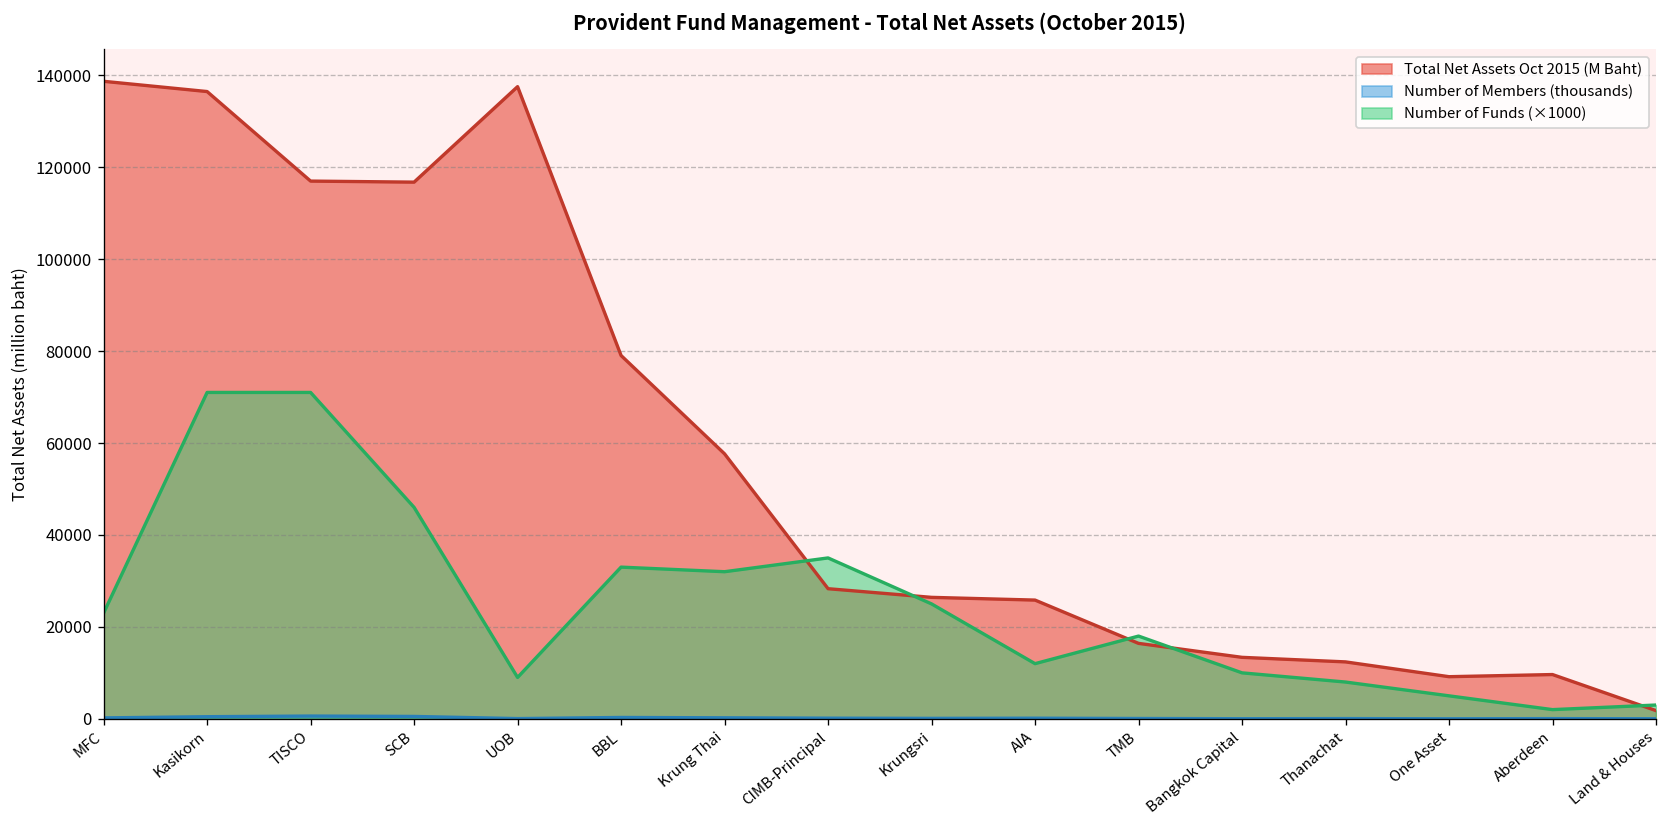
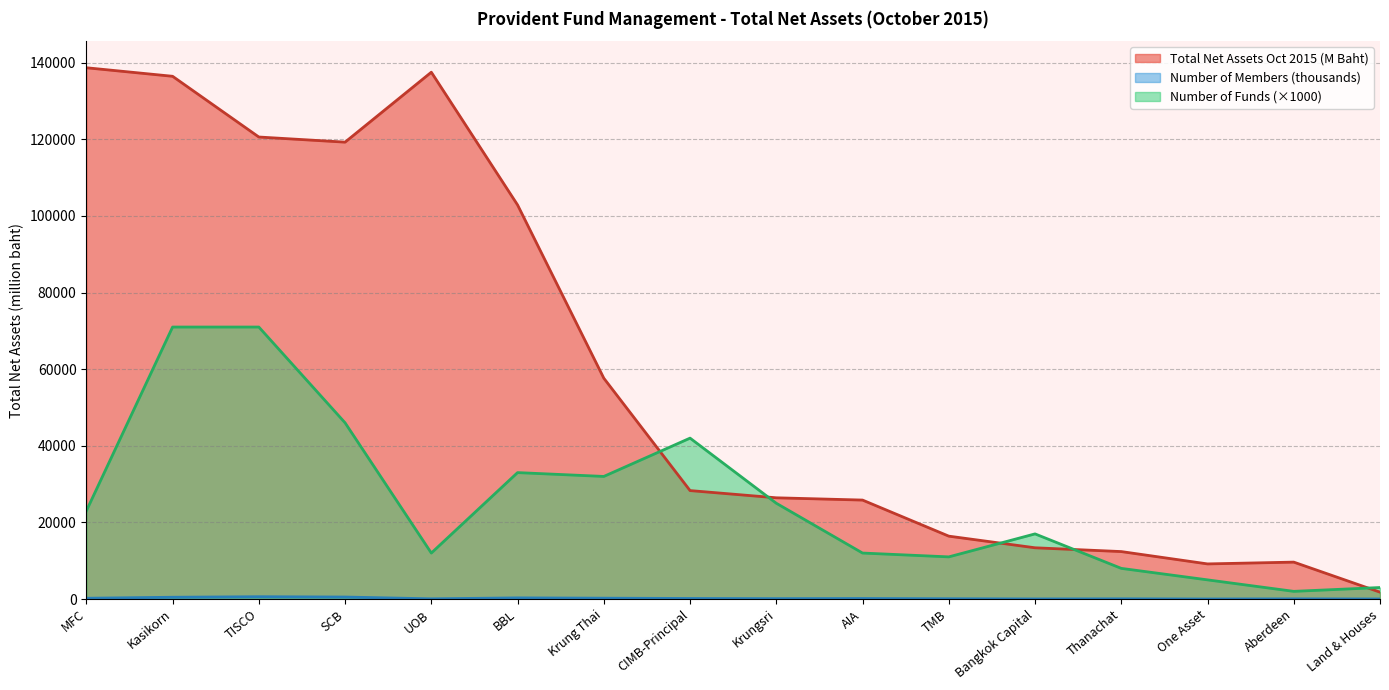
  {
    "Total Net Assets Oct 2015 (M Baht)": {
      "MFC": 139000,
      "Kasikorn": 136000,
-     "TISCO": 117000,
-     "SCB": 117000,
+     "TISCO": 121000,
+     "SCB": 119000,
      "UOB": 138000,
-     "BBL": 79000,
+     "BBL": 103000,
      "Krung Thai": 58000,
      "CIMB-Principal": 28000,
      "Krungsri": 26000,
      "AIA": 26000,
      "TMB": 16000,
      "Bangkok Capital": 13000,
      "Thanachat": 12000,
      "One Asset": 9000,
      "Aberdeen": 10000,
      "Land & Houses": 2000
    },
    "Number of Members (thousands)": {
      "MFC": 0,
      "Kasikorn": 0,
      "TISCO": 1000,
      "SCB": 1000,
      "UOB": 0,
      "BBL": 0,
      "Krung Thai": 0,
      "CIMB-Principal": 0,
      "Krungsri": 0,
      "AIA": 0,
      "TMB": 0,
      "Bangkok Capital": 0,
      "Thanachat": 0,
      "One Asset": 0,
      "Aberdeen": 0,
      "Land & Houses": 0
    },
    "Number of Funds (×1000)": {
      "MFC": 23000,
      "Kasikorn": 71000,
      "TISCO": 71000,
      "SCB": 46000,
-     "UOB": 9000,
+     "UOB": 12000,
      "BBL": 33000,
      "Krung Thai": 32000,
-     "CIMB-Principal": 35000,
+     "CIMB-Principal": 42000,
      "Krungsri": 25000,
      "AIA": 12000,
-     "TMB": 18000,
-     "Bangkok Capital": 10000,
+     "TMB": 11000,
+     "Bangkok Capital": 17000,
      "Thanachat": 8000,
      "One Asset": 5000,
      "Aberdeen": 2000,
      "Land & Houses": 3000
    }
  }
